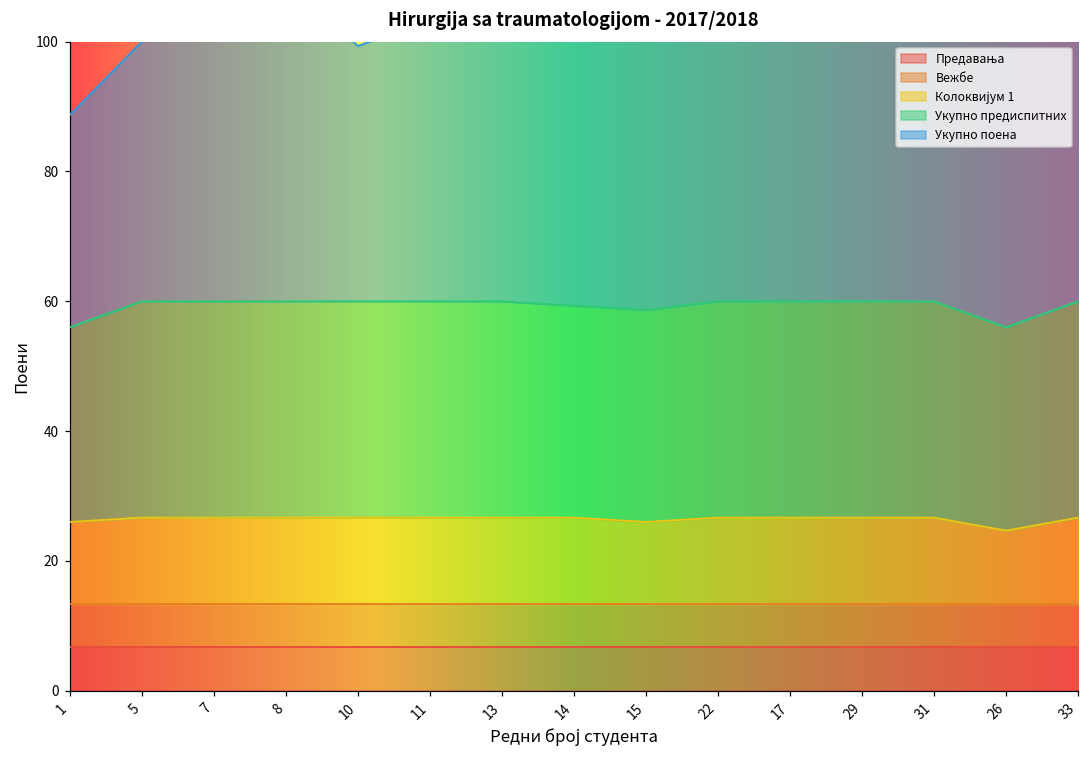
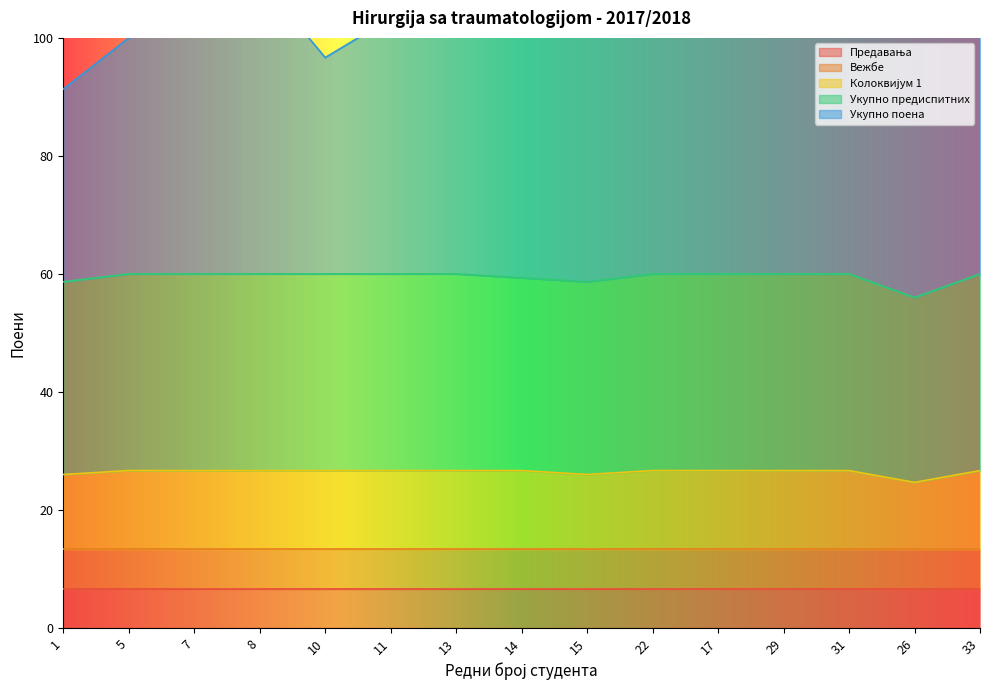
  {
    "Укупно предиспитних": {
-     "1": 30,
+     "1": 33,
      "5": 33,
      "7": 33,
      "8": 33,
      "10": 33,
      "11": 33,
      "13": 33,
      "14": 33,
      "15": 33,
      "22": 33,
      "17": 33,
      "29": 33,
      "31": 33,
      "26": 31,
      "33": 33
    },
    "Укупно поена": {
      "1": 33,
      "5": 40,
-     "10": 39
+     "10": 37
    }
  }
